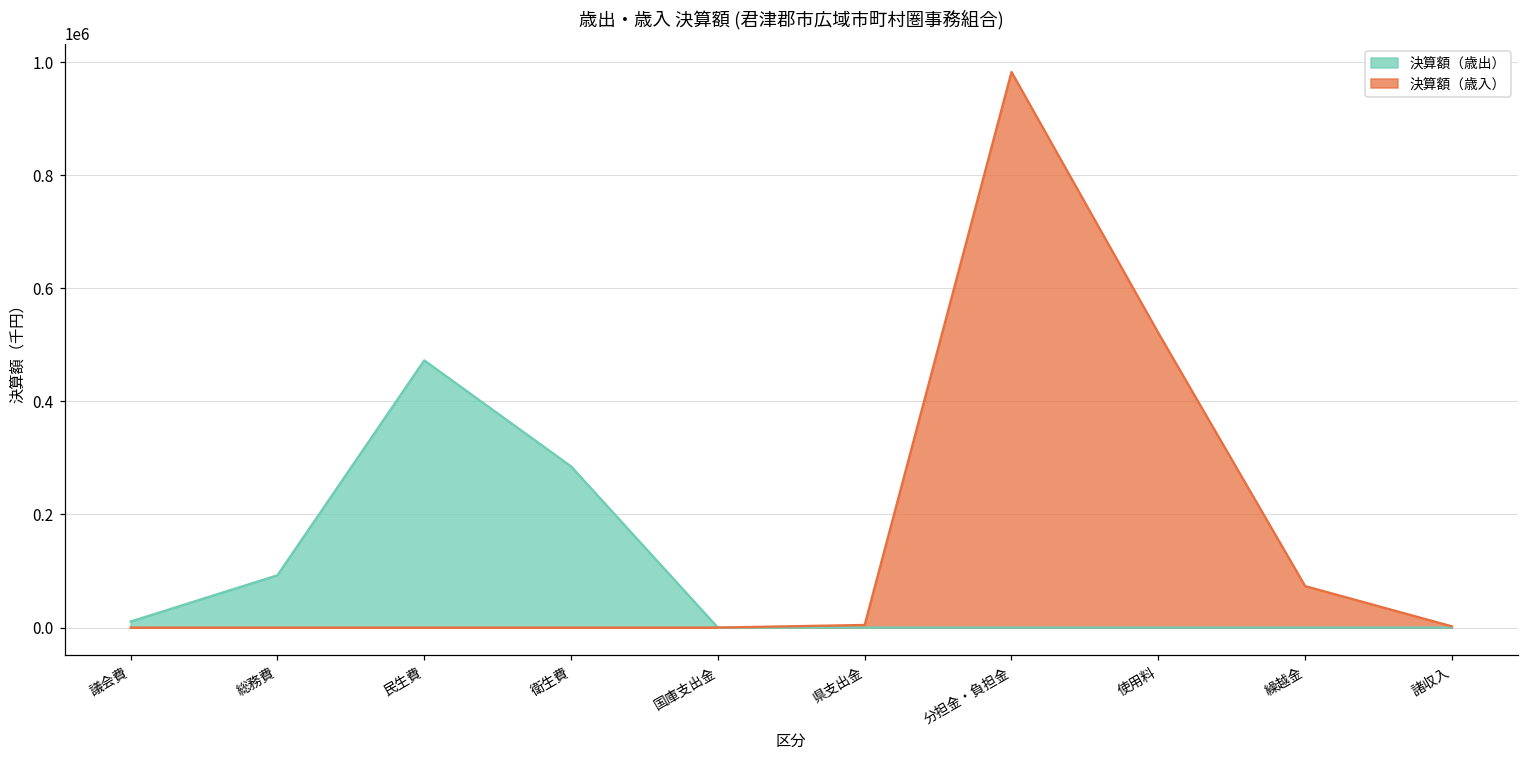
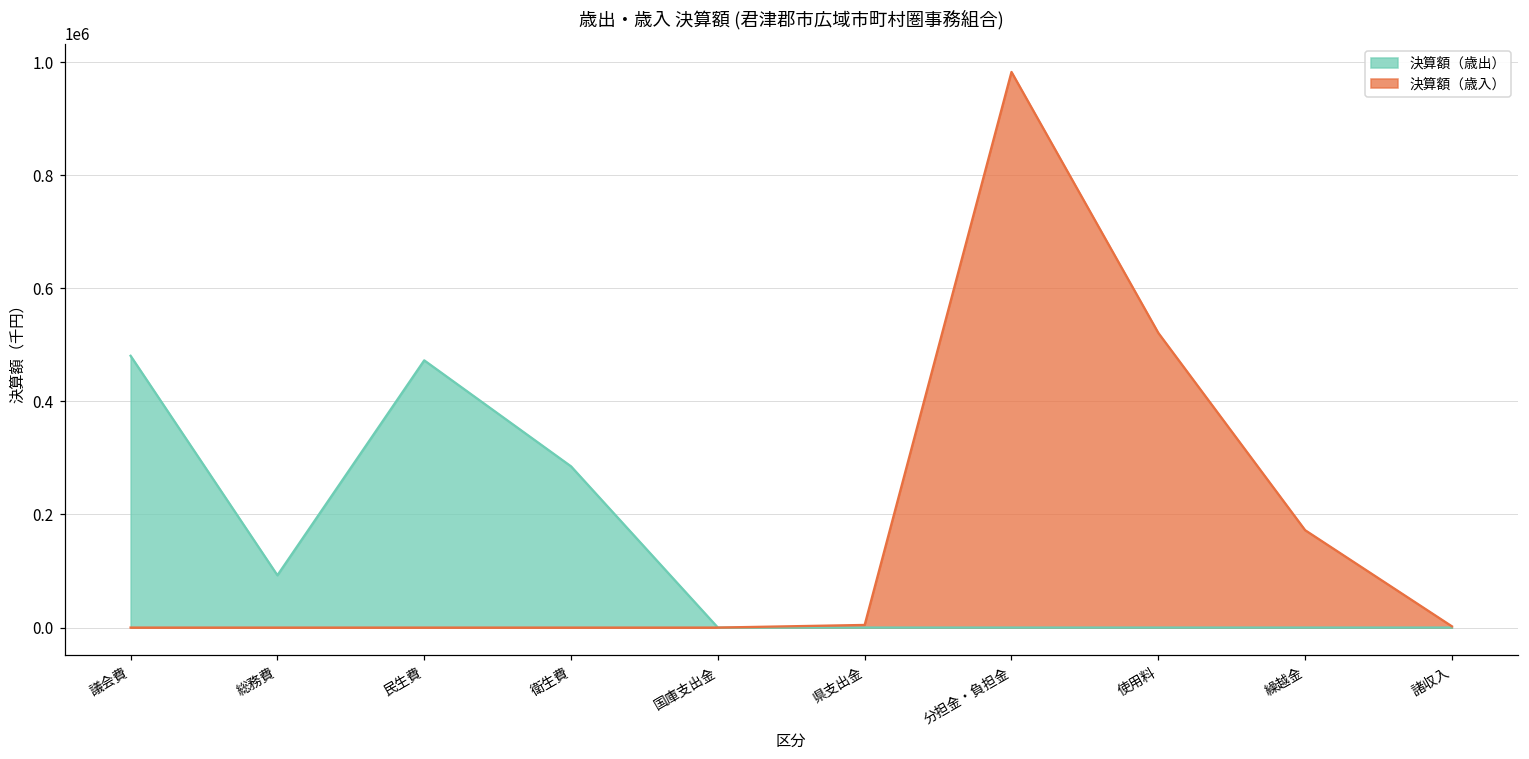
  {
    "決算額（歳出）": {
-     "議会費": 10000,
+     "議会費": 480000,
      "総務費": 90000,
      "民生費": 470000,
      "衛生費": 290000,
      "分担金・負担金": 0,
      "使用料": 0,
      "繰越金": 0
    },
    "決算額（歳入）": {
      "議会費": 0,
      "総務費": 0,
      "民生費": 0,
      "衛生費": 0,
      "分担金・負担金": 980000,
      "使用料": 520000,
-     "繰越金": 70000
+     "繰越金": 170000
    }
  }
